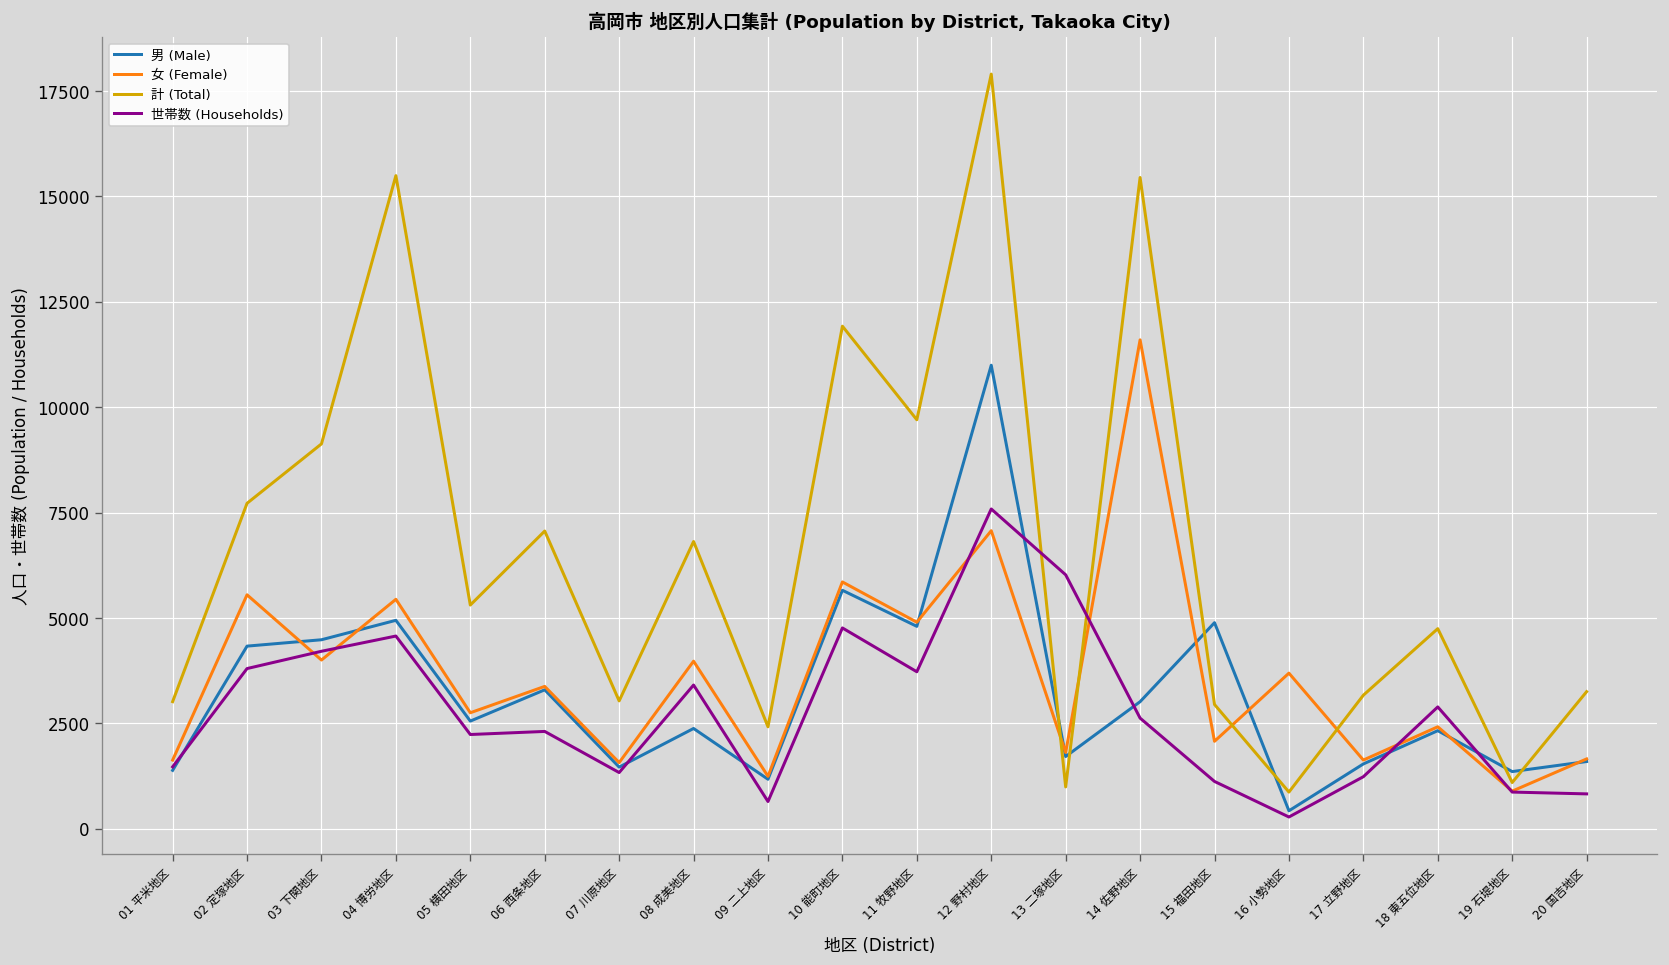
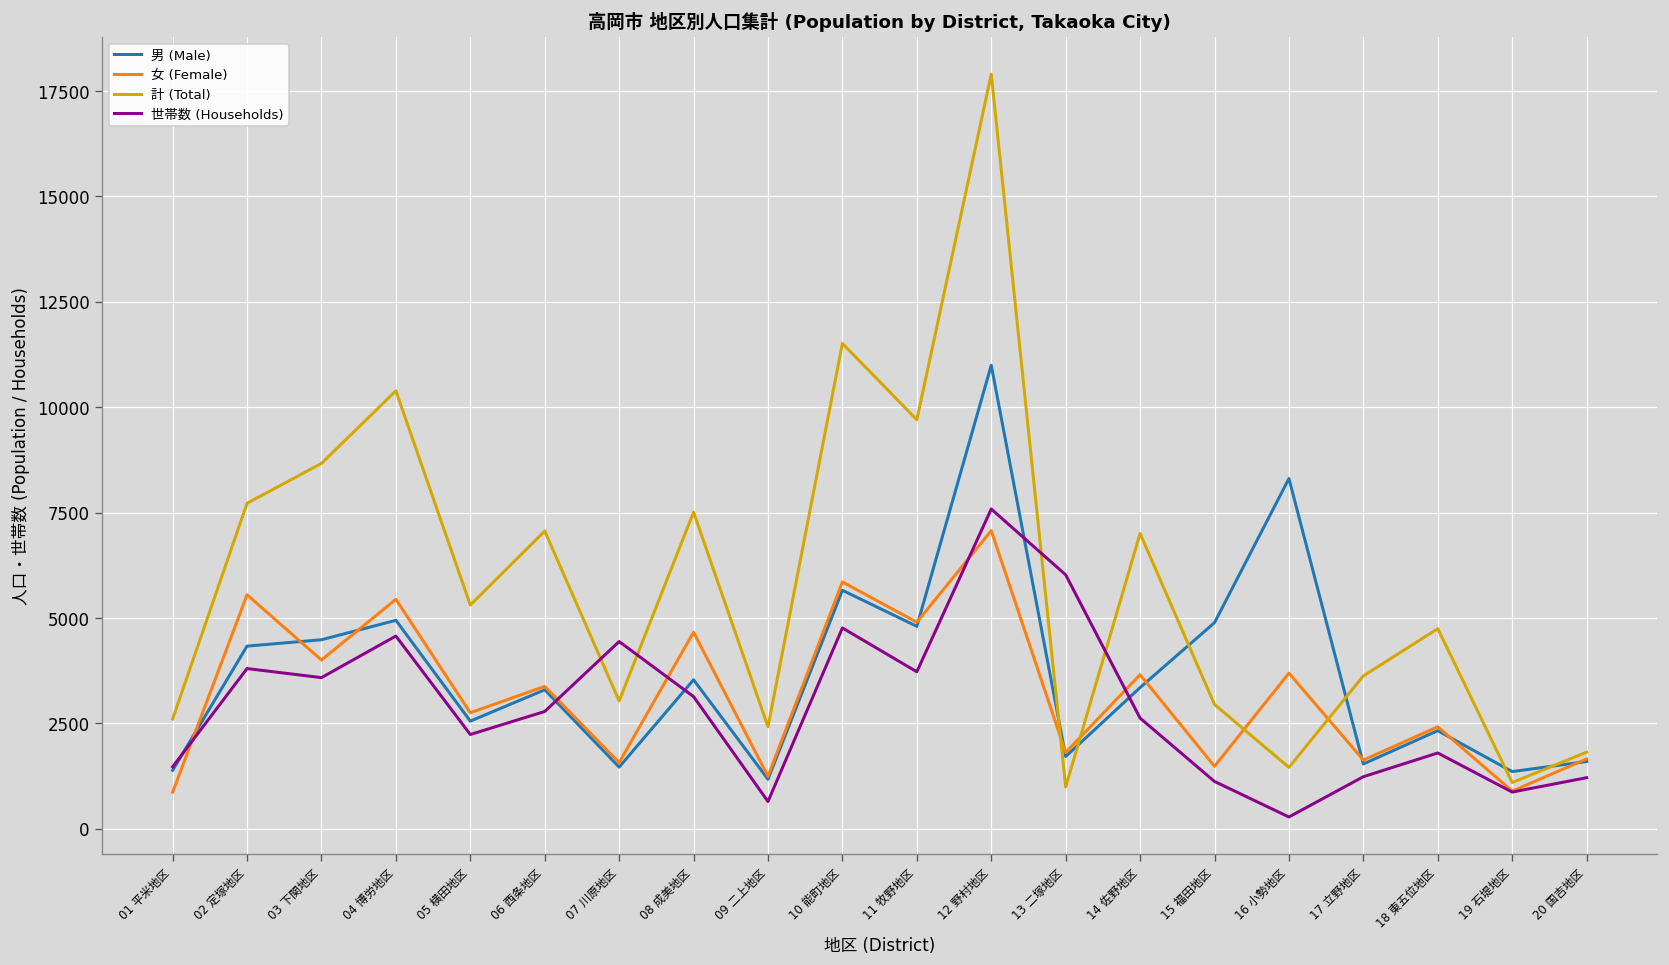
  {
    "男 (Male)": {
      "01 平米地区": 1400,
      "02 定塚地区": 4300,
      "03 下関地区": 4500,
      "04 博労地区": 4900,
      "05 横田地区": 2600,
      "06 西条地区": 3300,
      "07 川原地区": 1500,
-     "08 成美地区": 2400,
+     "08 成美地区": 3500,
      "10 能町地区": 5700,
      "11 牧野地区": 4800,
      "12 野村地区": 11000,
      "13 二塚地区": 1700,
-     "14 佐野地区": 3000,
+     "14 佐野地区": 3300,
      "15 福田地区": 4900,
-     "16 小勢地区": 400,
+     "16 小勢地区": 8300,
      "17 立野地区": 1500,
      "18 東五位地区": 2300,
      "19 石堤地区": 1400
    },
    "女 (Female)": {
-     "01 平米地区": 1600,
+     "01 平米地区": 900,
      "02 定塚地区": 5500,
      "03 下関地区": 4000,
      "04 博労地区": 5400,
      "05 横田地区": 2800,
      "06 西条地区": 3400,
      "07 川原地区": 1600,
-     "08 成美地区": 4000,
+     "08 成美地区": 4700,
      "10 能町地区": 5900,
      "11 牧野地区": 4900,
      "12 野村地区": 7100,
      "13 二塚地区": 1800,
-     "14 佐野地区": 11600,
-     "15 福田地区": 2100,
+     "14 佐野地区": 3700,
+     "15 福田地区": 1500,
      "16 小勢地区": 3700,
      "17 立野地区": 1600,
      "18 東五位地区": 2400
    },
    "計 (Total)": {
-     "01 平米地区": 3000,
+     "01 平米地区": 2600,
      "02 定塚地区": 7700,
-     "03 下関地区": 9100,
-     "04 博労地区": 15500,
+     "03 下関地区": 8700,
+     "04 博労地区": 10400,
      "05 横田地区": 5300,
      "06 西条地区": 7100,
      "07 川原地区": 3000,
-     "08 成美地区": 6800,
+     "08 成美地区": 7500,
      "09 二上地区": 2400,
-     "10 能町地区": 11900,
+     "10 能町地区": 11500,
      "11 牧野地区": 9700,
      "12 野村地区": 17900,
      "13 二塚地区": 1000,
-     "14 佐野地区": 15400,
+     "14 佐野地区": 7000,
      "15 福田地区": 2900,
-     "16 小勢地区": 900,
-     "17 立野地区": 3200,
+     "16 小勢地区": 1500,
+     "17 立野地区": 3600,
      "18 東五位地区": 4700,
      "19 石堤地区": 1100,
-     "20 国吉地区": 3300
+     "20 国吉地区": 1800
    },
    "世帯数 (Households)": {
      "01 平米地区": 1500,
      "02 定塚地区": 3800,
-     "03 下関地区": 4200,
+     "03 下関地区": 3600,
      "04 博労地区": 4600,
      "05 横田地区": 2200,
-     "06 西条地区": 2300,
-     "07 川原地区": 1300,
-     "08 成美地区": 3400,
+     "06 西条地区": 2800,
+     "07 川原地区": 4400,
+     "08 成美地区": 3100,
      "09 二上地区": 600,
      "10 能町地区": 4800,
      "11 牧野地区": 3700,
      "12 野村地区": 7600,
      "13 二塚地区": 6000,
      "14 佐野地区": 2600,
      "15 福田地区": 1100,
      "16 小勢地区": 300,
      "17 立野地区": 1200,
-     "18 東五位地区": 2900,
-     "20 国吉地区": 800
+     "18 東五位地区": 1800,
+     "20 国吉地区": 1200
    }
  }
